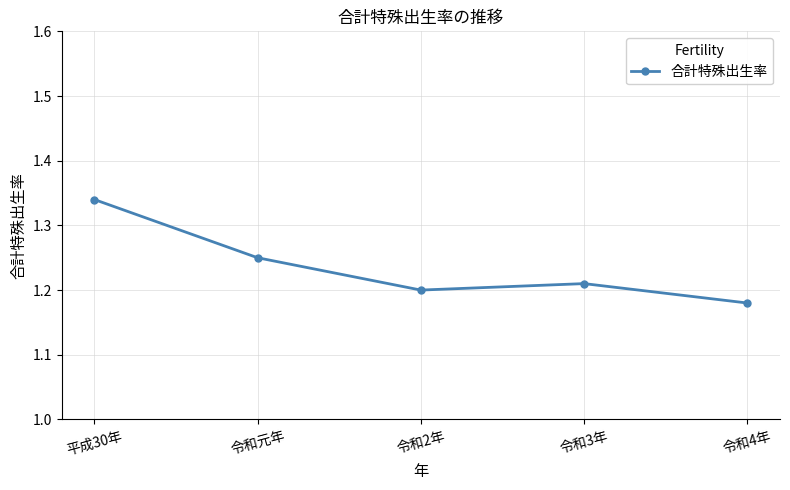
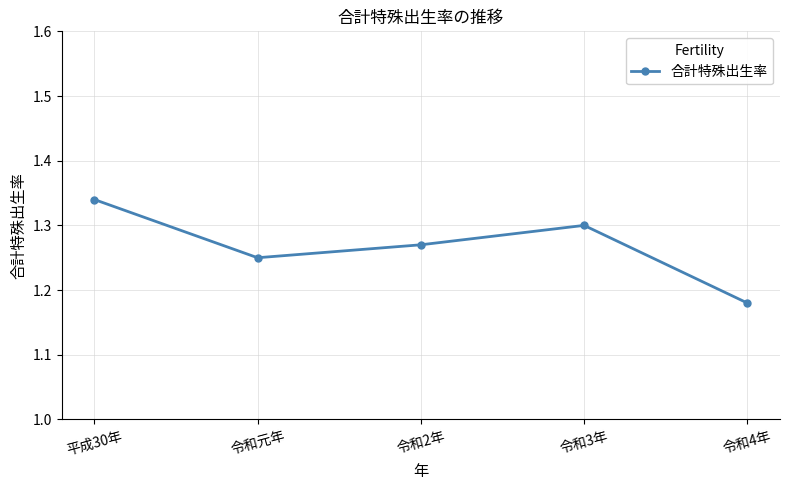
  {
    "平成30年": 1.34,
    "令和元年": 1.25,
-   "令和2年": 1.20,
-   "令和3年": 1.21,
+   "令和2年": 1.27,
+   "令和3年": 1.30,
    "令和4年": 1.18
  }
